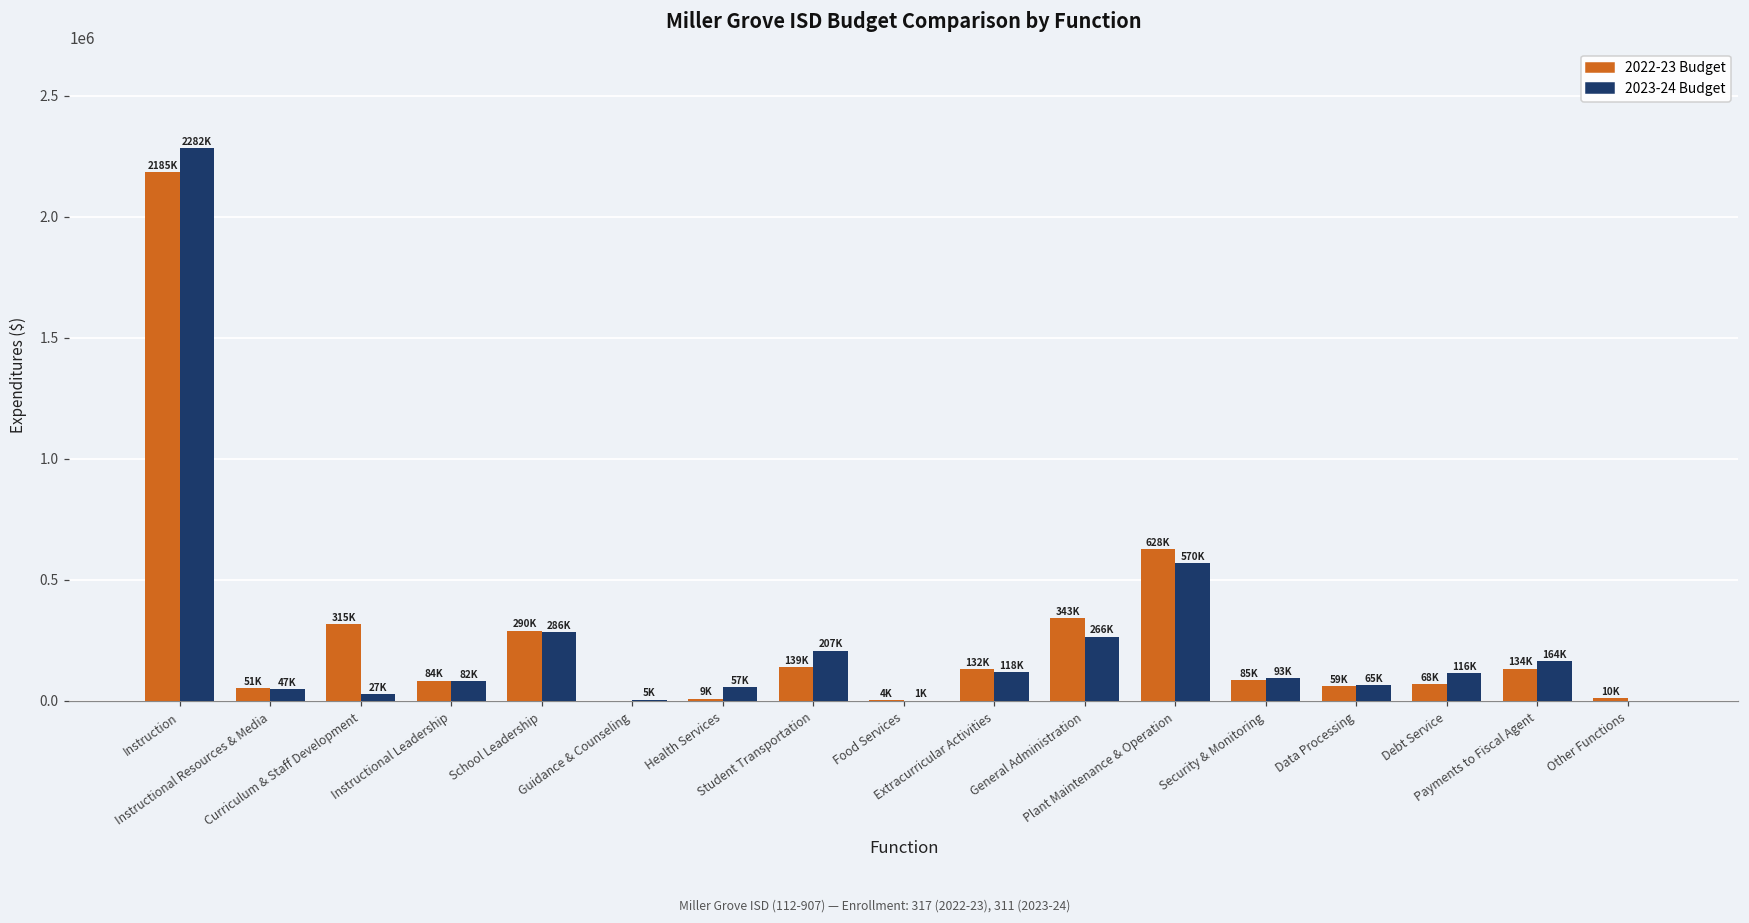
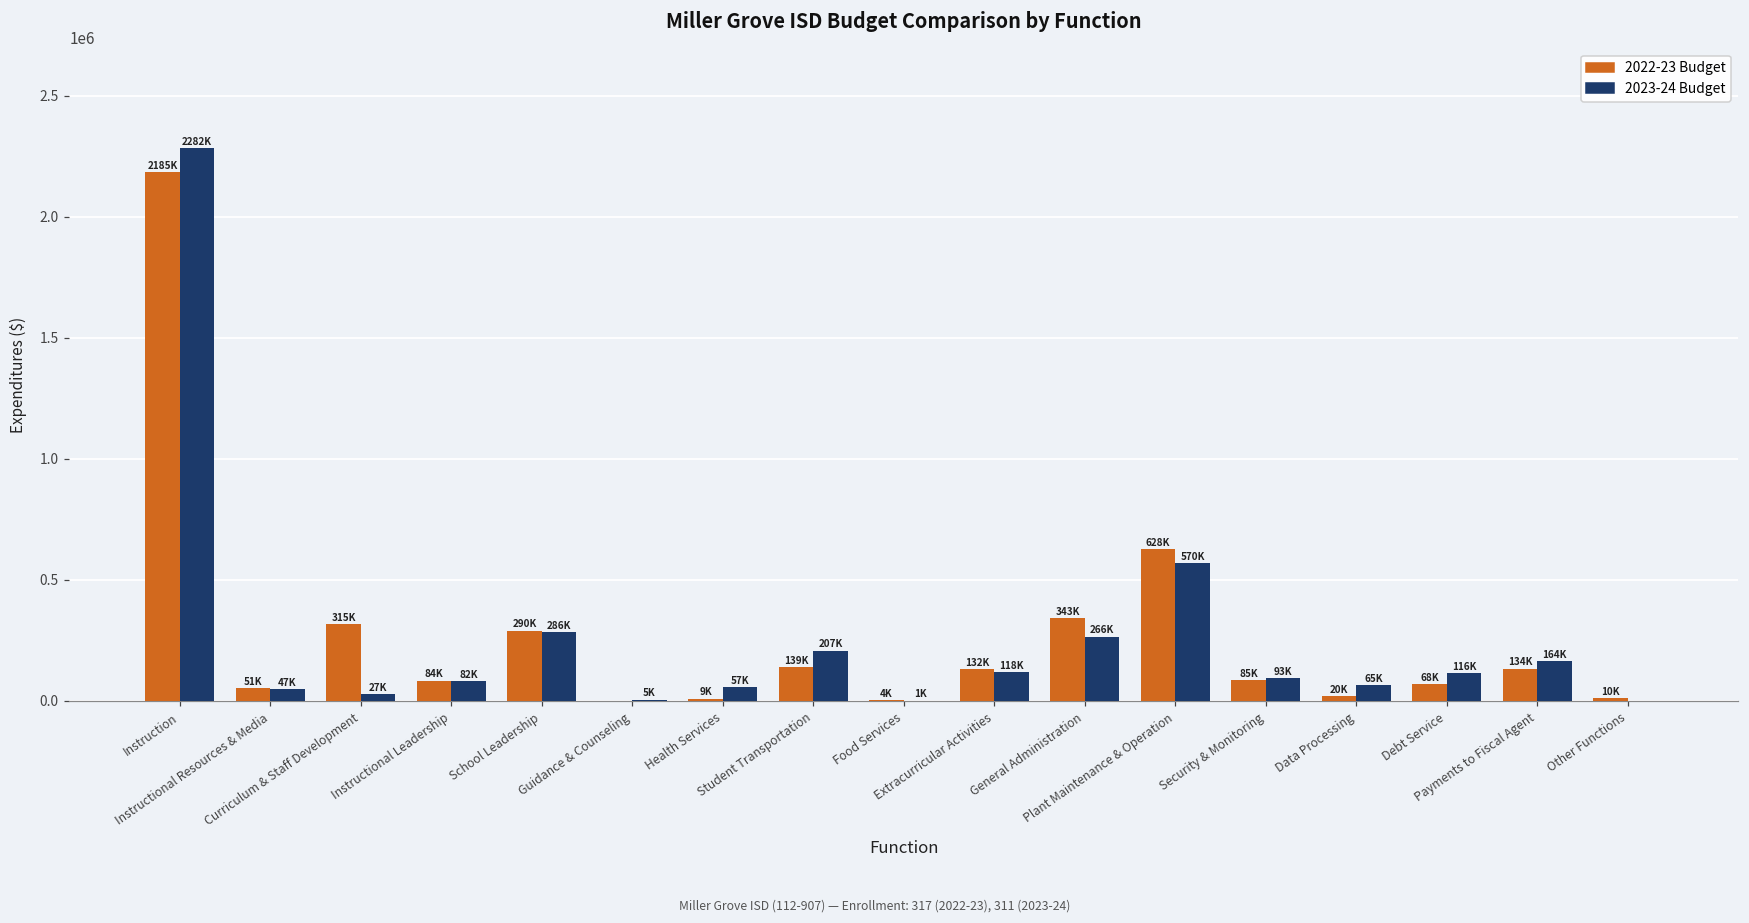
  {
    "2022-23 Budget": {
      "Instruction": "2185K",
      "Instructional Resources & Media": "51K",
      "Curriculum & Staff Development": "315K",
      "Instructional Leadership": "84K",
      "School Leadership": "290K",
      "Health Services": "9K",
      "Student Transportation": "139K",
      "Food Services": "4K",
      "Extracurricular Activities": "132K",
      "General Administration": "343K",
      "Plant Maintenance & Operation": "628K",
      "Security & Monitoring": "85K",
-     "Data Processing": "59K",
+     "Data Processing": "20K",
      "Debt Service": "68K",
      "Payments to Fiscal Agent": "134K",
      "Other Functions": "10K"
    },
    "2023-24 Budget": {
      "Instruction": "2282K",
      "Instructional Resources & Media": "47K",
      "Curriculum & Staff Development": "27K",
      "Instructional Leadership": "82K",
      "School Leadership": "286K",
      "Guidance & Counseling": "5K",
      "Health Services": "57K",
      "Student Transportation": "207K",
      "Food Services": "1K",
      "Extracurricular Activities": "118K",
      "General Administration": "266K",
      "Plant Maintenance & Operation": "570K",
      "Security & Monitoring": "93K",
      "Data Processing": "65K",
      "Debt Service": "116K",
      "Payments to Fiscal Agent": "164K"
    }
  }
